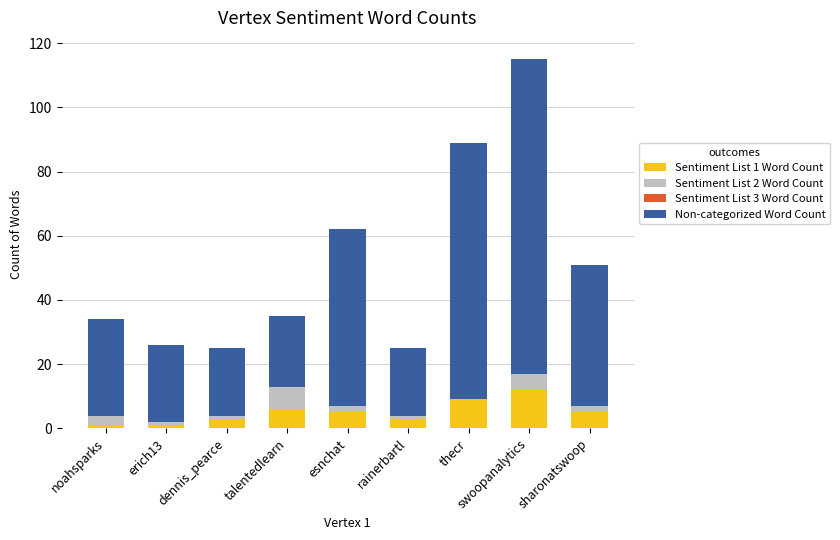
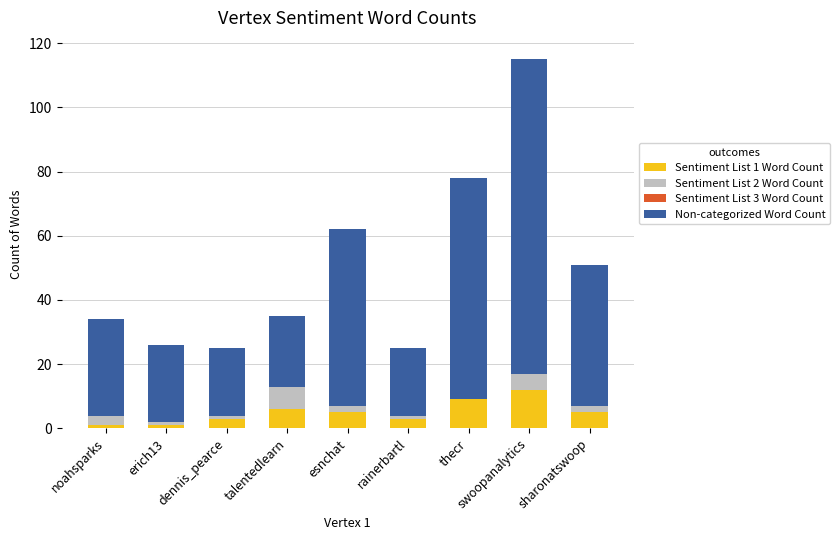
  {
    "Sentiment List 1 Word Count": {
      "noahsparks": 1,
      "erich13": 1,
      "dennis_pearce": 3,
      "talentedlearn": 6,
      "esnchat": 5,
      "rainerbartl": 3,
      "thecr": 9,
      "swoopanalytics": 12,
      "sharonatswoop": 5
    },
    "Sentiment List 3 Word Count": {
      "thecr": 0
    },
    "Non-categorized Word Count": {
      "noahsparks": 30,
      "erich13": 24,
      "dennis_pearce": 21,
      "talentedlearn": 22,
      "esnchat": 55,
      "rainerbartl": 21,
-     "thecr": 80,
+     "thecr": 69,
      "swoopanalytics": 98,
      "sharonatswoop": 44
    }
  }
